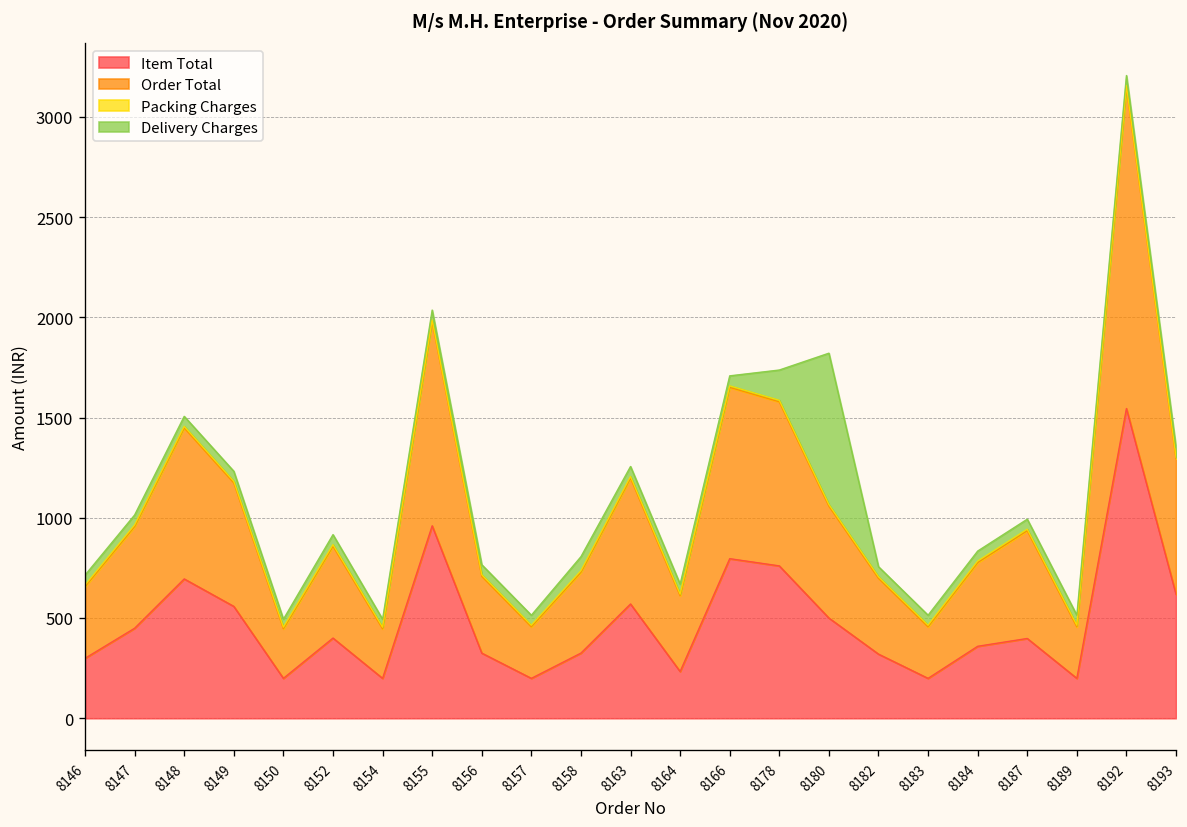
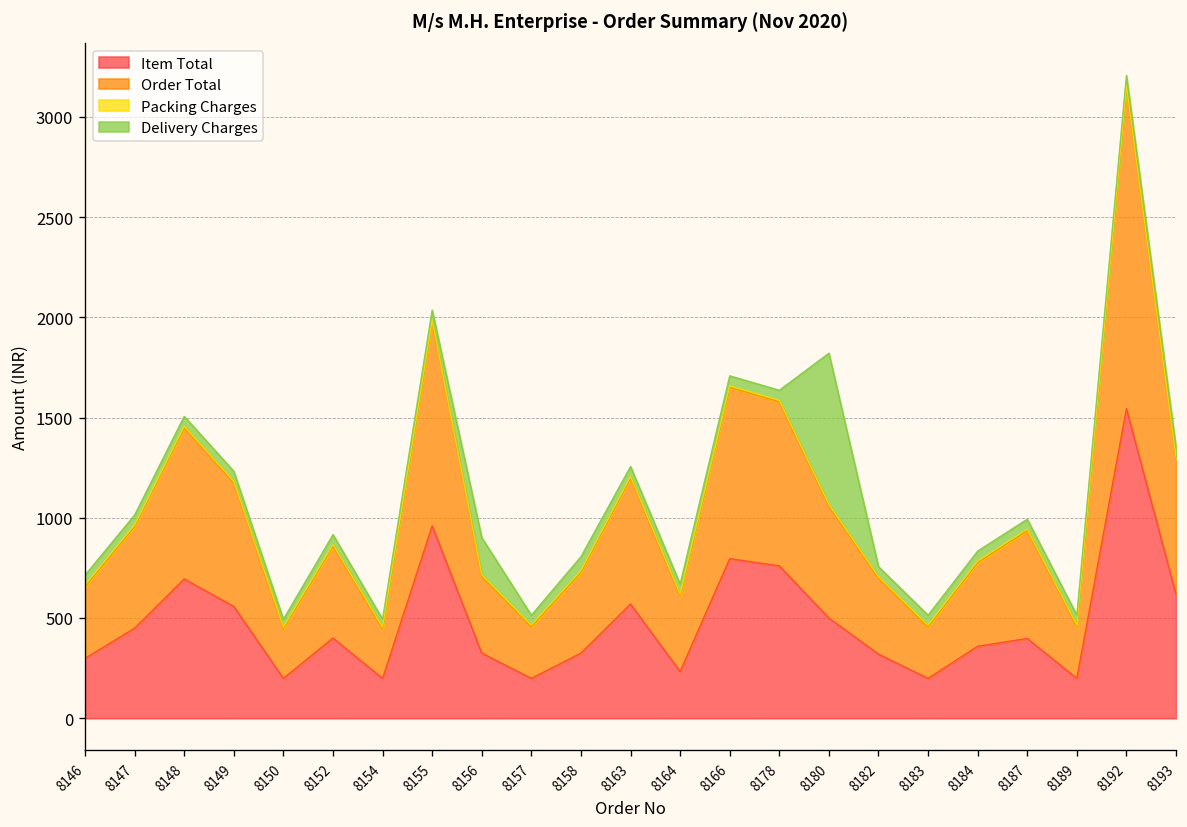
  {
    "Item Total": {
      "8146": 300,
      "8147": 450,
      "8148": 700,
      "8149": 560,
      "8150": 200,
      "8152": 400,
      "8154": 200,
      "8155": 960,
      "8156": 330,
      "8157": 200,
      "8158": 330,
      "8163": 570,
      "8164": 230,
      "8166": 800,
      "8178": 760,
      "8180": 500,
      "8182": 320,
      "8183": 200,
      "8184": 360,
      "8187": 400,
      "8189": 200,
      "8192": 1550,
      "8193": 620
    },
    "Delivery Charges": {
      "8146": 50,
      "8147": 50,
      "8148": 50,
      "8149": 50,
      "8150": 40,
      "8152": 50,
      "8154": 40,
      "8155": 50,
-     "8156": 50,
+     "8156": 190,
      "8157": 50,
      "8158": 70,
      "8163": 50,
      "8164": 50,
      "8166": 50,
-     "8178": 150,
+     "8178": 50,
      "8180": 760,
      "8182": 50,
      "8183": 50,
      "8184": 50,
      "8187": 50,
      "8189": 50,
      "8192": 50,
      "8193": 50
    }
  }
